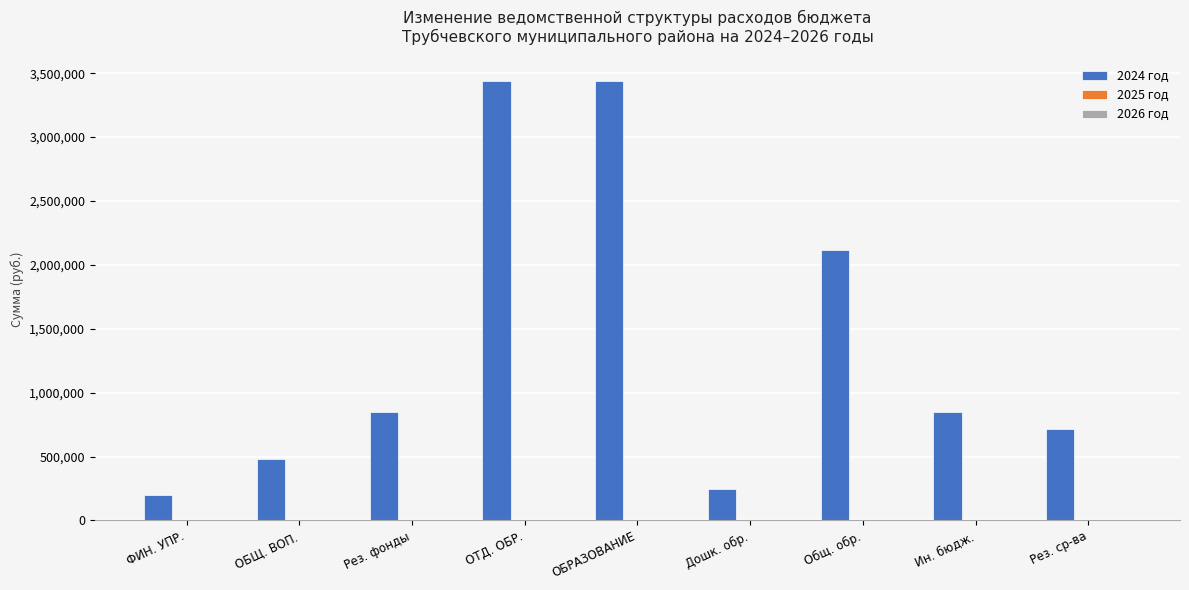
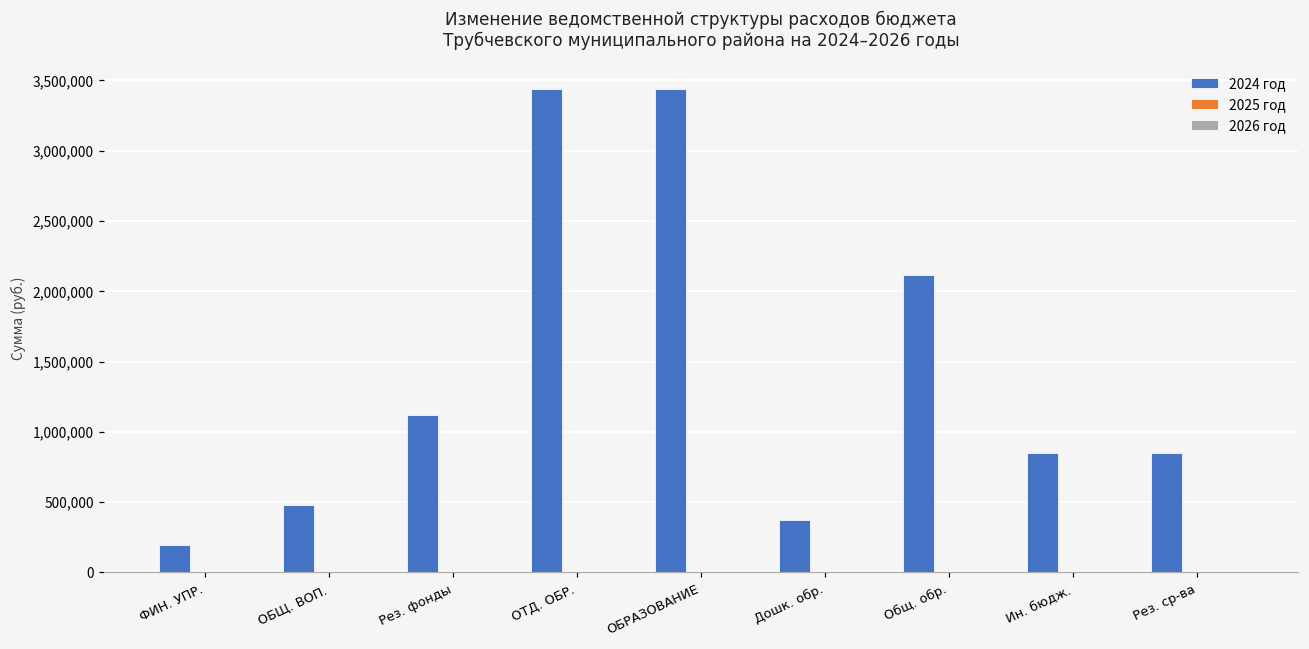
  {
    "2024 год": {
      "ФИН. УПР.": "200,000",
      "ОБЩ. ВОП.": "480,000",
-     "Рез. фонды": "850,000",
+     "Рез. фонды": "1,120,000",
      "ОТД. ОБР.": "3,440,000",
      "ОБРАЗОВАНИЕ": "3,440,000",
-     "Дошк. обр.": "250,000",
+     "Дошк. обр.": "380,000",
      "Общ. обр.": "2,110,000",
      "Ин. бюдж.": "850,000",
-     "Рез. ср-ва": "720,000"
+     "Рез. ср-ва": "850,000"
    },
    "2025 год": {
      "ФИН. УПР.": "0",
      "ОБЩ. ВОП.": "0",
      "Рез. фонды": "0",
      "ОТД. ОБР.": "0",
      "ОБРАЗОВАНИЕ": "0",
      "Дошк. обр.": "0",
      "Общ. обр.": "0",
      "Ин. бюдж.": "0",
      "Рез. ср-ва": "0"
    },
    "2026 год": {
      "ФИН. УПР.": "0",
      "ОБЩ. ВОП.": "0",
      "Рез. фонды": "0",
      "ОТД. ОБР.": "0",
      "ОБРАЗОВАНИЕ": "0",
      "Дошк. обр.": "0",
      "Общ. обр.": "0",
      "Ин. бюдж.": "0",
      "Рез. ср-ва": "0"
    }
  }
